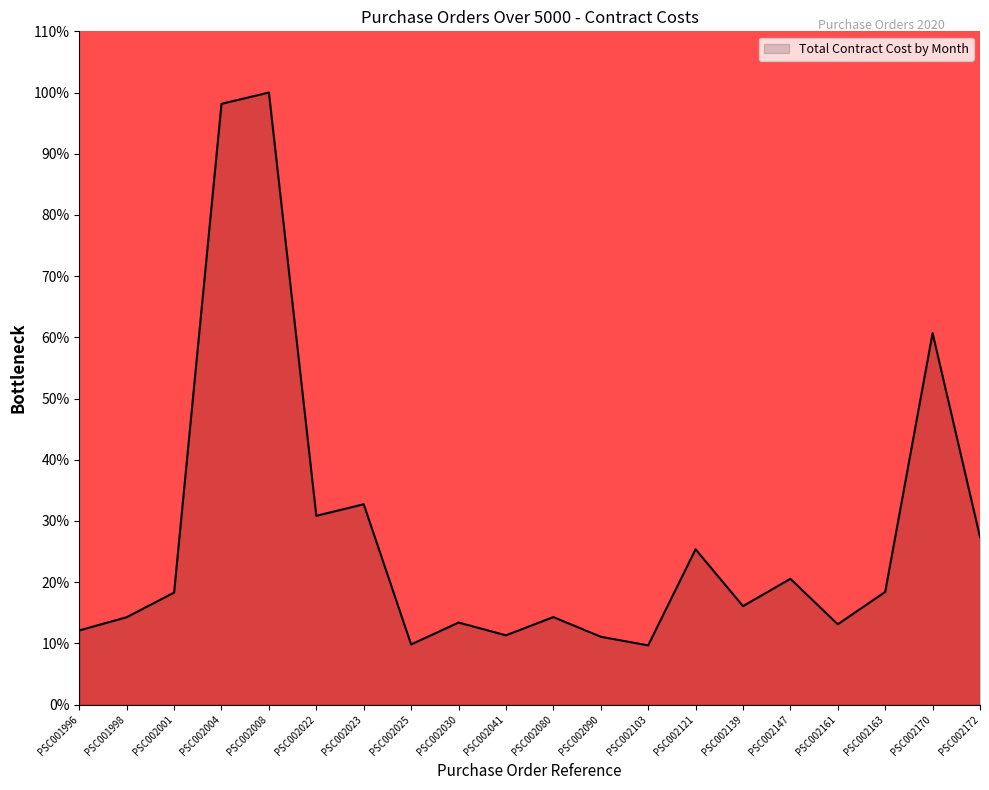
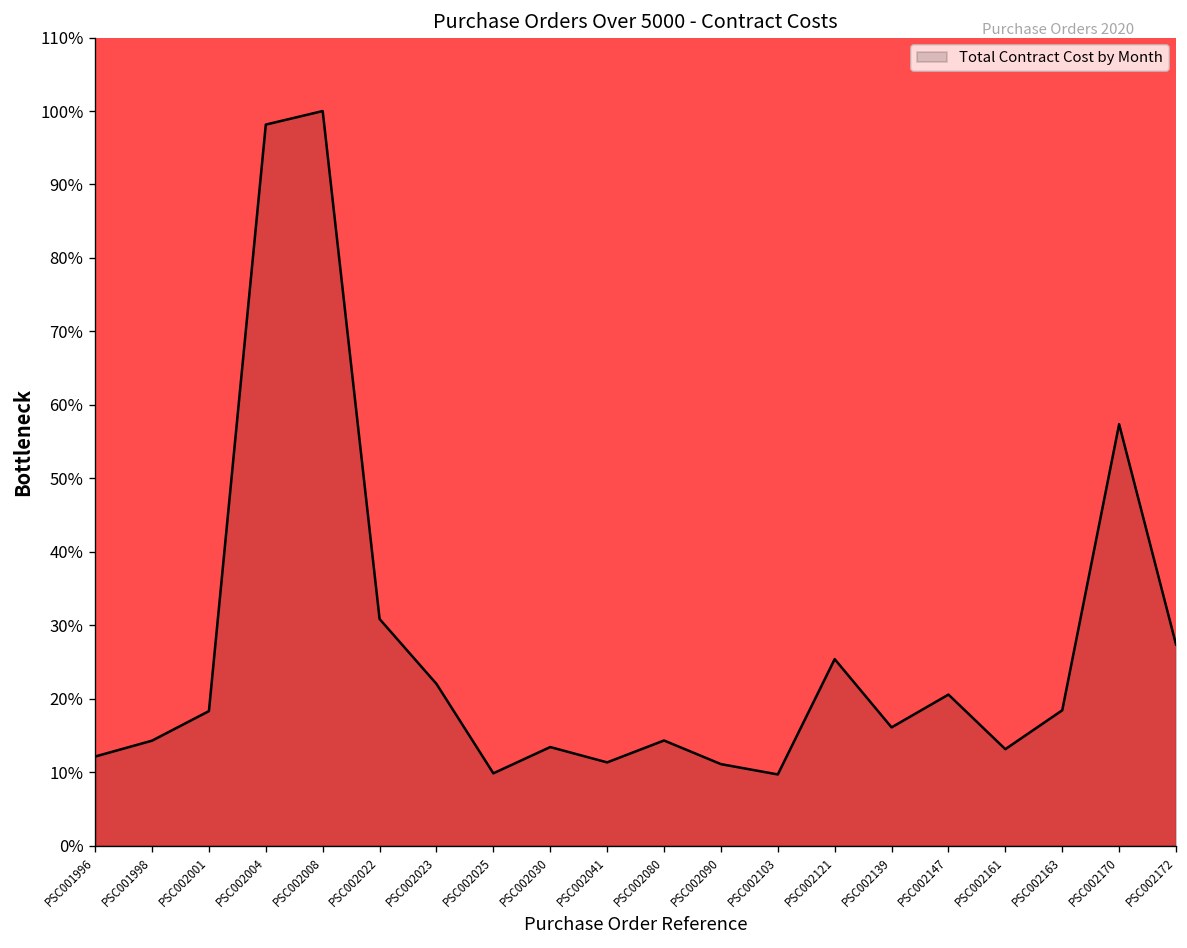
  {
    "PSC001996": "12%",
    "PSC001998": "14%",
    "PSC002001": "18%",
    "PSC002004": "98%",
    "PSC002008": "100%",
    "PSC002022": "31%",
-   "PSC002023": "33%",
+   "PSC002023": "22%",
    "PSC002025": "10%",
    "PSC002030": "13%",
    "PSC002041": "11%",
    "PSC002080": "14%",
    "PSC002090": "11%",
    "PSC002103": "10%",
    "PSC002121": "25%",
    "PSC002139": "16%",
    "PSC002147": "21%",
    "PSC002161": "13%",
    "PSC002163": "18%",
-   "PSC002170": "61%",
+   "PSC002170": "57%",
    "PSC002172": "27%"
  }
